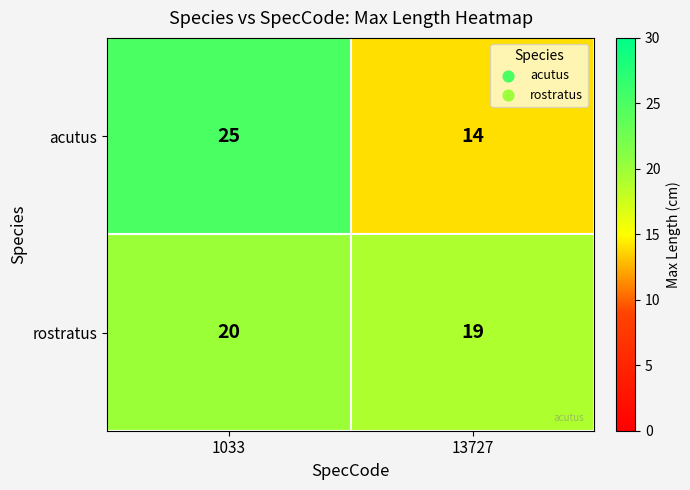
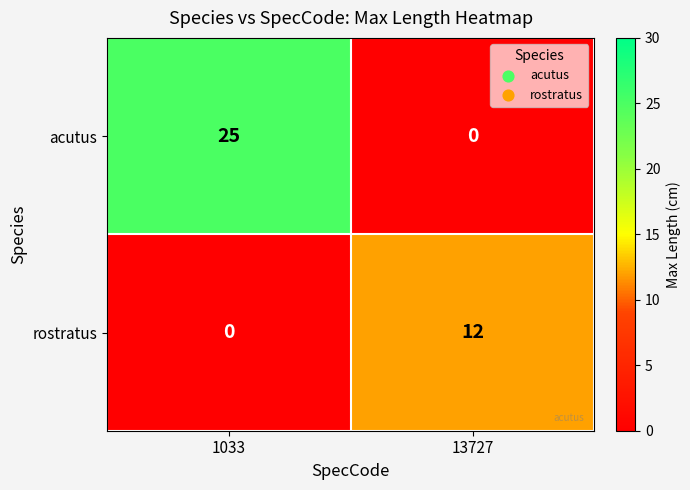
  {
    "acutus": {
      "1033": 25,
-     "13727": 14
+     "13727": 0
    },
    "rostratus": {
-     "1033": 20,
-     "13727": 19
+     "1033": 0,
+     "13727": 12
    }
  }
